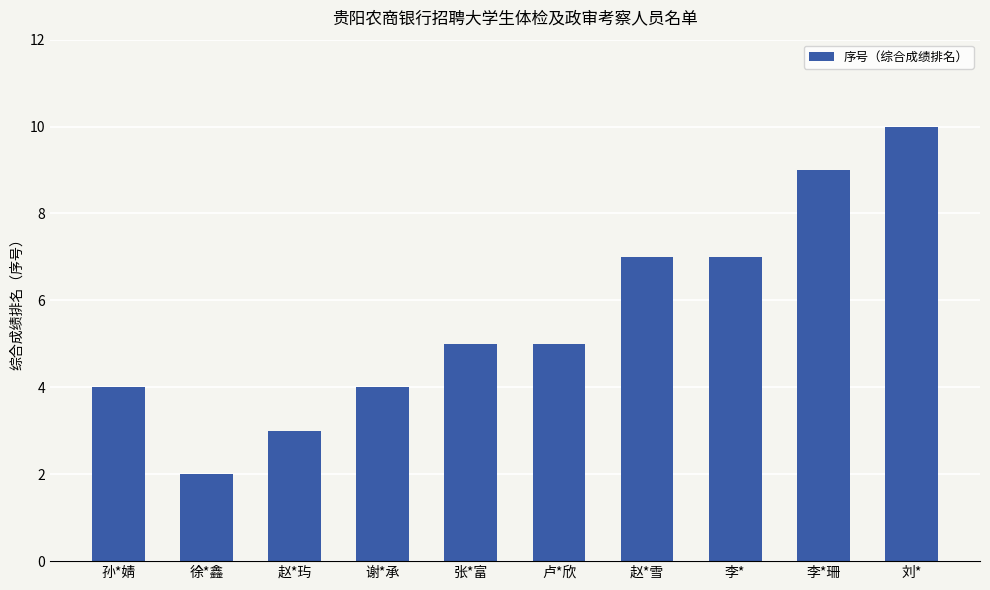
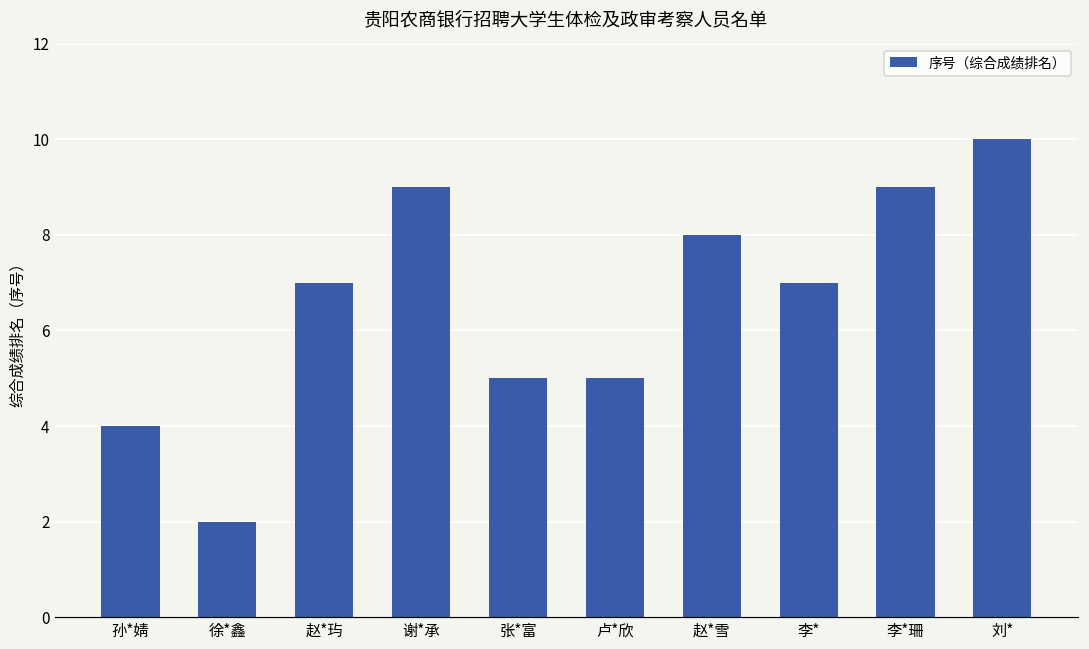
  {
    "孙*婧": 4,
    "徐*鑫": 2,
-   "赵*玙": 3,
-   "谢*承": 4,
+   "赵*玙": 7,
+   "谢*承": 9,
    "张*富": 5,
    "卢*欣": 5,
-   "赵*雪": 7,
+   "赵*雪": 8,
    "李*": 7,
    "李*珊": 9,
    "刘*": 10
  }
